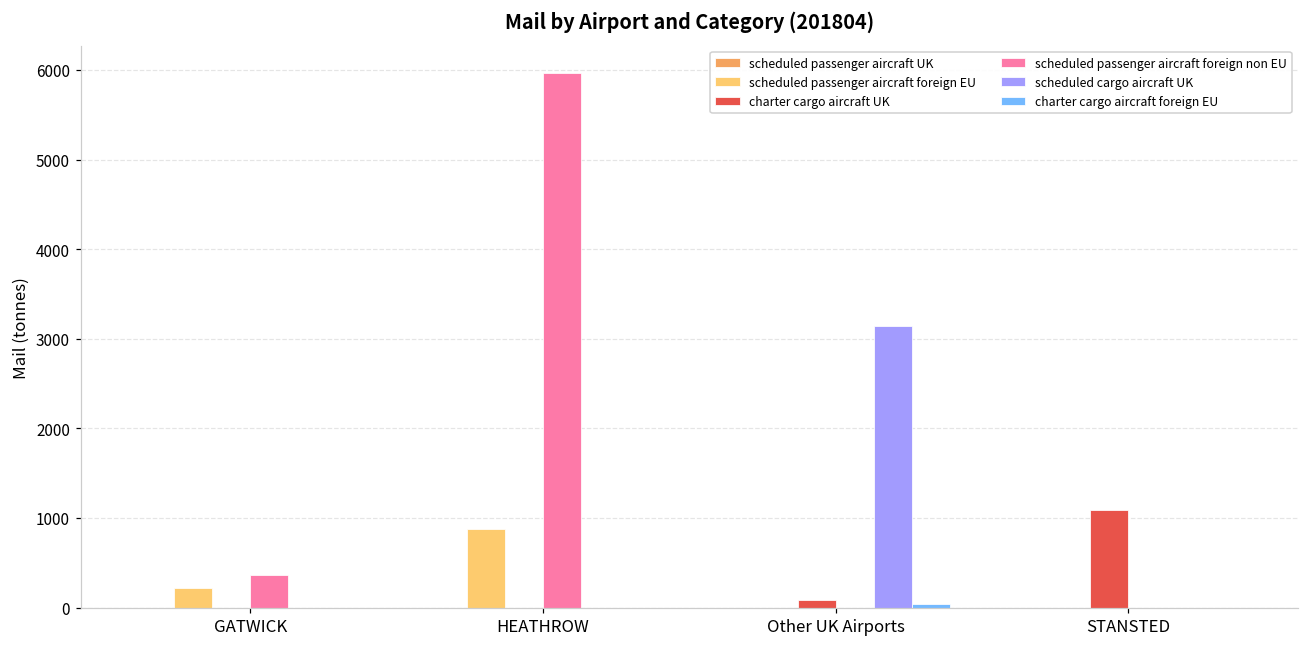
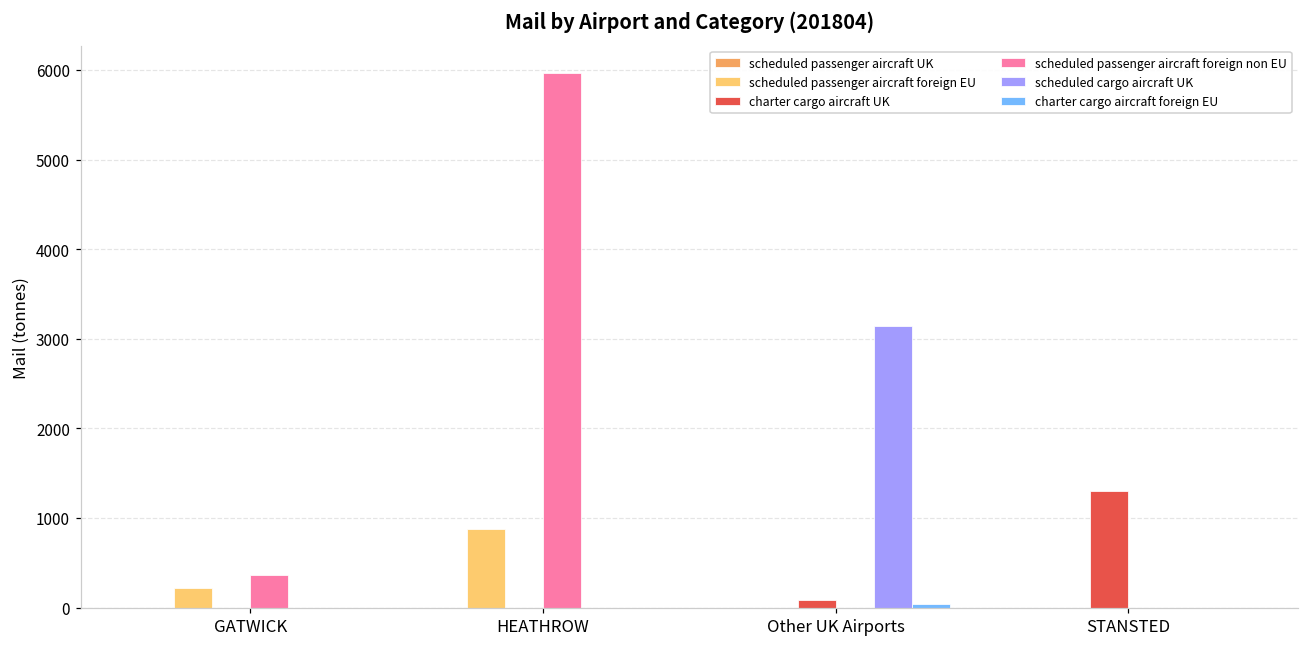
  {
    "charter cargo aircraft UK": {
      "GATWICK": 0,
      "HEATHROW": 0,
      "Other UK Airports": 100,
-     "STANSTED": 1100
+     "STANSTED": 1300
    },
    "scheduled passenger aircraft foreign non EU": {
      "GATWICK": 400,
      "HEATHROW": 6000,
      "Other UK Airports": 0,
      "STANSTED": 0
    }
  }
